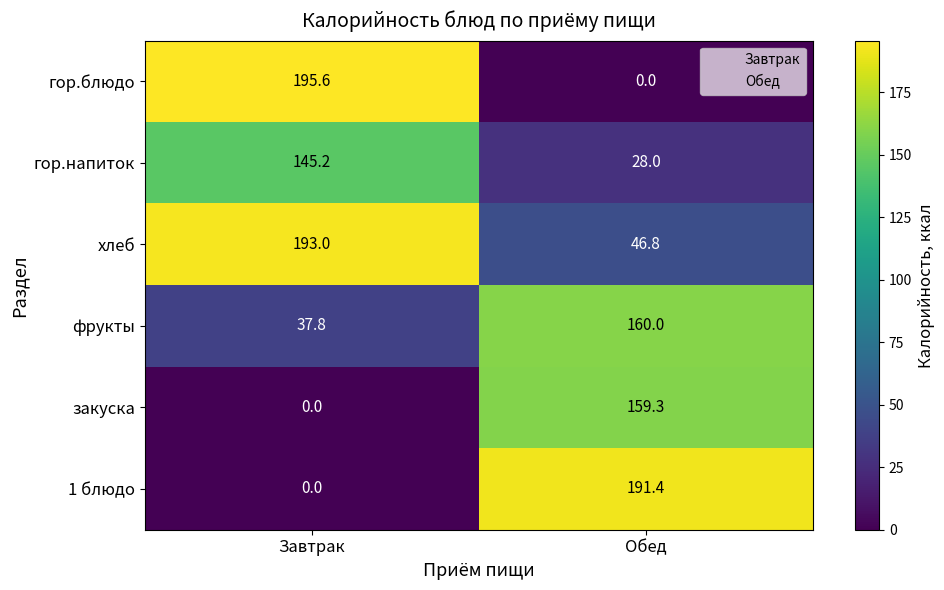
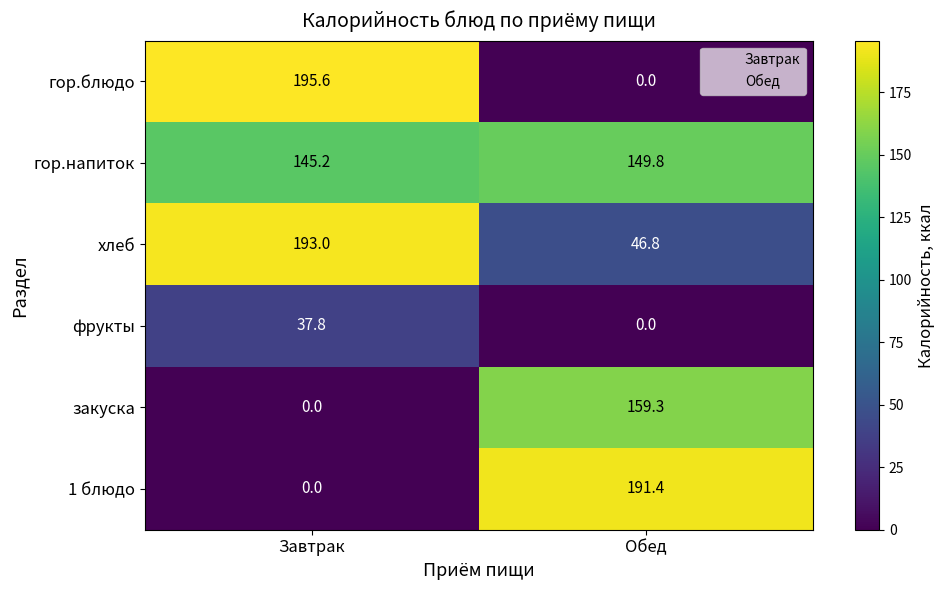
  {
    "гор.блюдо": {
      "Завтрак": 195.6,
      "Обед": 0.0
    },
    "гор.напиток": {
      "Завтрак": 145.2,
-     "Обед": 28.0
+     "Обед": 149.8
    },
    "хлеб": {
      "Завтрак": 193.0,
      "Обед": 46.8
    },
    "фрукты": {
      "Завтрак": 37.8,
-     "Обед": 160.0
+     "Обед": 0.0
    },
    "закуска": {
      "Завтрак": 0.0,
      "Обед": 159.3
    },
    "1 блюдо": {
      "Завтрак": 0.0,
      "Обед": 191.4
    }
  }
